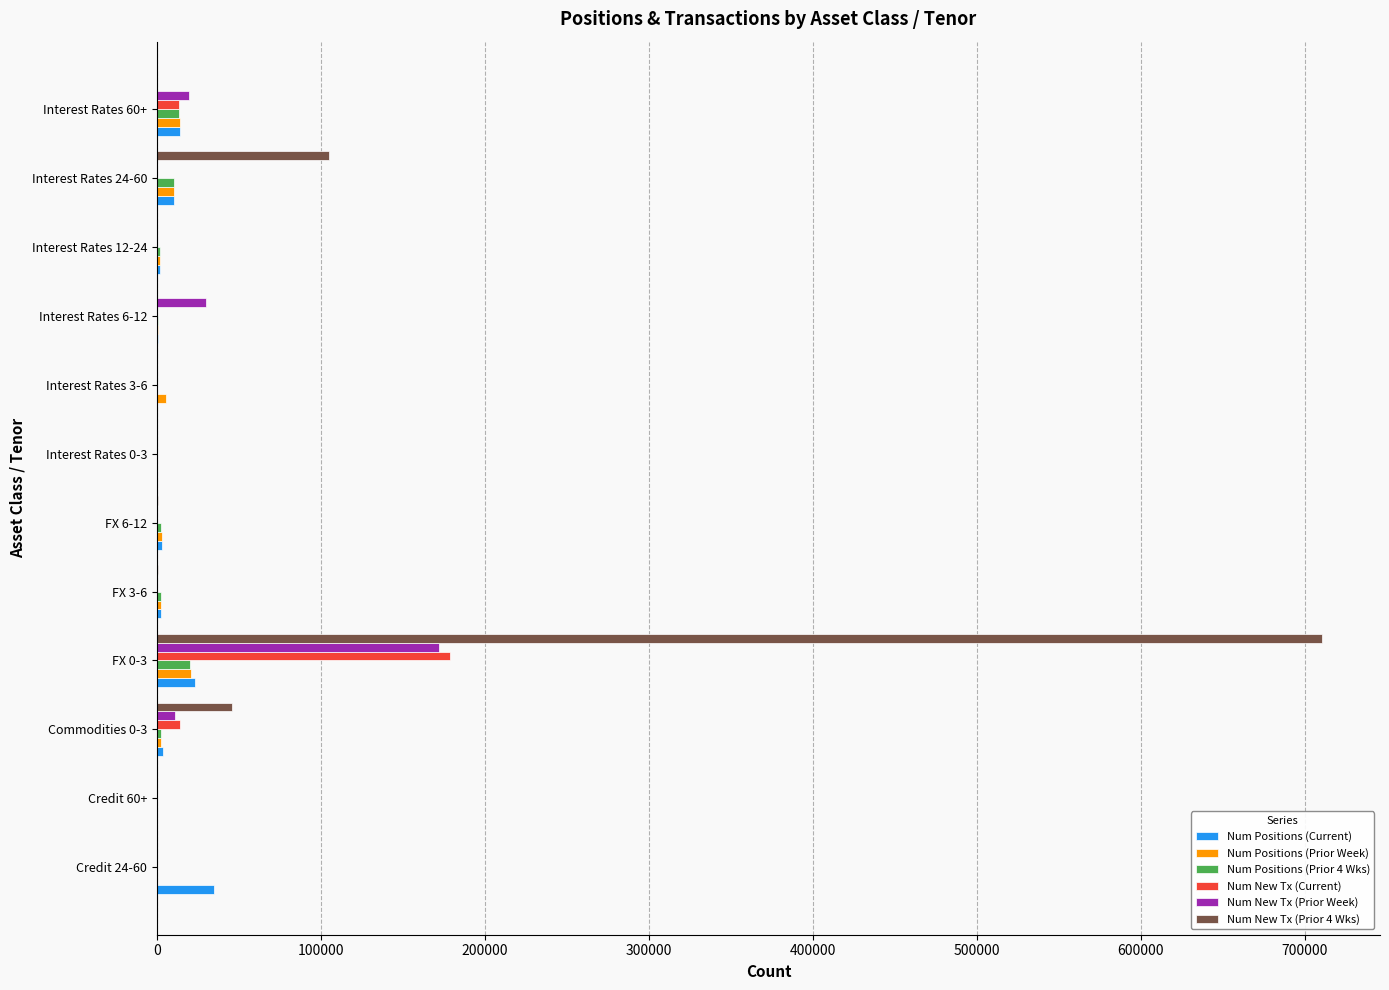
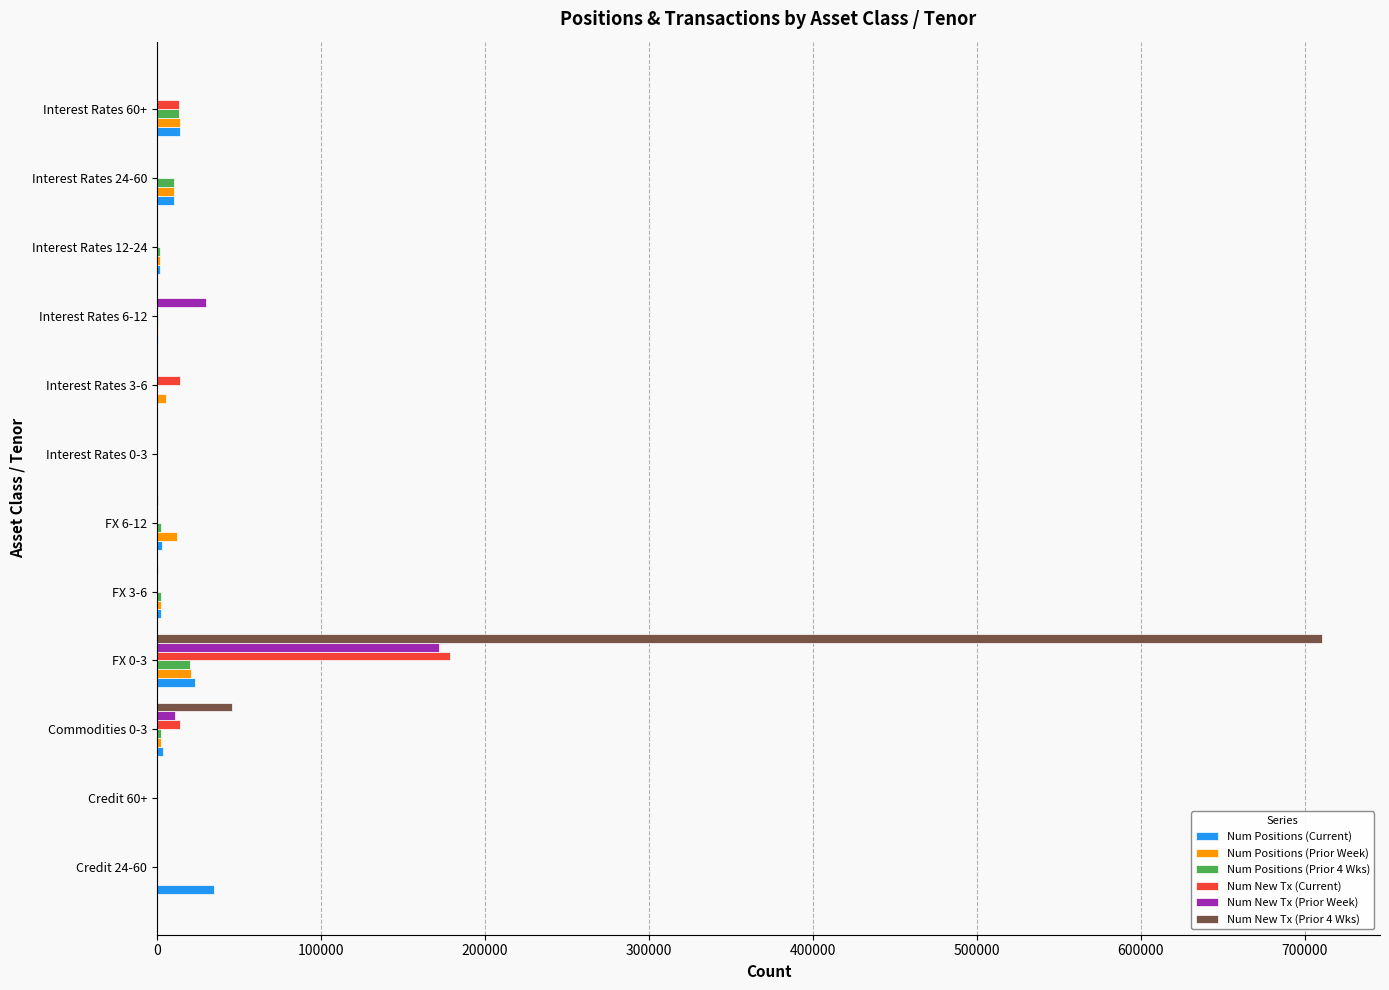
  {
    "Num Positions (Current)": {
      "Interest Rates 60+": 14000,
      "Interest Rates 24-60": 11000,
      "Interest Rates 12-24": 2000,
      "FX 6-12": 3000,
      "FX 3-6": 3000,
      "FX 0-3": 23000,
      "Commodities 0-3": 4000,
      "Credit 24-60": 35000
    },
    "Num Positions (Prior Week)": {
      "Interest Rates 60+": 14000,
      "Interest Rates 24-60": 11000,
      "Interest Rates 12-24": 2000,
      "Interest Rates 3-6": 6000,
-     "FX 6-12": 3000,
+     "FX 6-12": 13000,
      "FX 3-6": 3000,
      "FX 0-3": 21000,
      "Commodities 0-3": 2000
    },
    "Num Positions (Prior 4 Wks)": {
      "Interest Rates 60+": 14000,
      "Interest Rates 24-60": 11000,
      "Interest Rates 12-24": 2000,
      "FX 6-12": 3000,
      "FX 3-6": 3000,
      "FX 0-3": 20000,
      "Commodities 0-3": 3000
    },
    "Num New Tx (Current)": {
      "Interest Rates 60+": 14000,
-     "Interest Rates 3-6": 0,
+     "Interest Rates 3-6": 14000,
      "Interest Rates 0-3": 0,
      "FX 0-3": 179000,
      "Commodities 0-3": 14000,
      "Credit 60+": 0,
      "Credit 24-60": 0
    },
    "Num New Tx (Prior Week)": {
-     "Interest Rates 60+": 20000,
+     "Interest Rates 60+": 0,
      "Interest Rates 6-12": 30000,
      "Interest Rates 3-6": 0,
      "FX 0-3": 172000,
      "Commodities 0-3": 11000,
      "Credit 24-60": 0
    },
    "Num New Tx (Prior 4 Wks)": {
-     "Interest Rates 24-60": 105000,
+     "Interest Rates 24-60": 0,
      "FX 0-3": 710000,
      "Commodities 0-3": 46000,
      "Credit 24-60": 0
    }
  }
